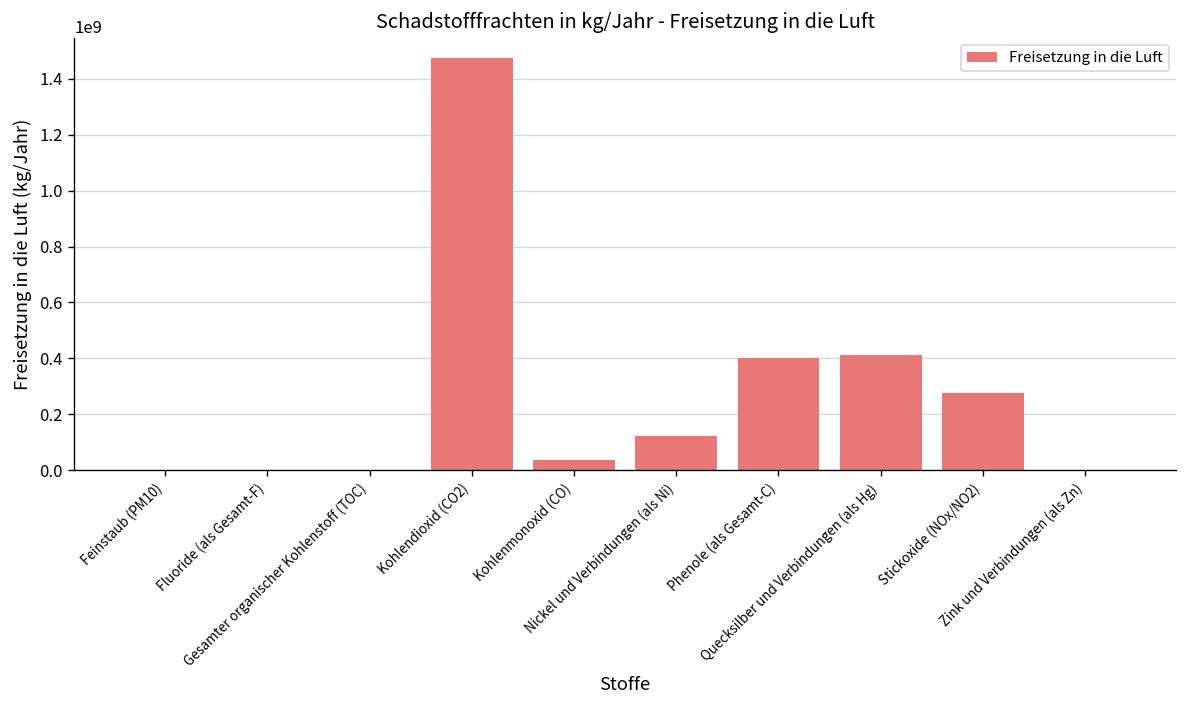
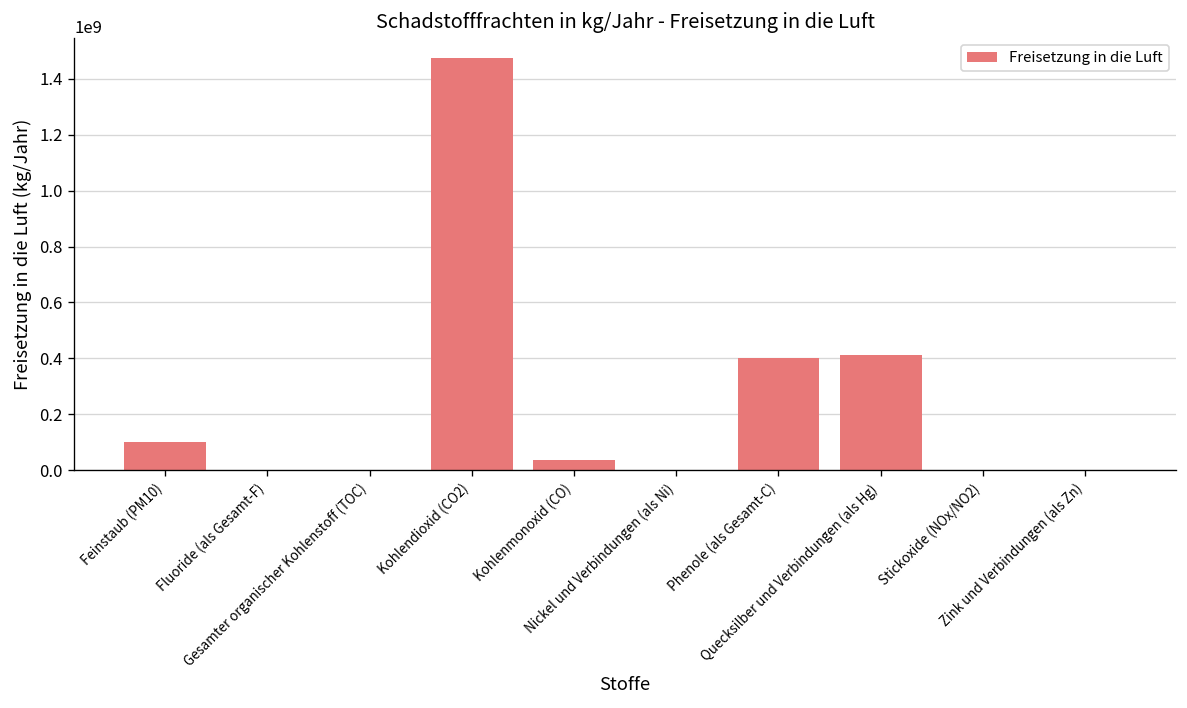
  {
-   "Feinstaub (PM10)": 0,
+   "Feinstaub (PM10)": 100000000,
    "Fluoride (als Gesamt-F)": 0,
    "Gesamter organischer Kohlenstoff (TOC)": 0,
    "Kohlendioxid (CO2)": 1470000000,
    "Kohlenmonoxid (CO)": 40000000,
-   "Nickel und Verbindungen (als Ni)": 120000000,
+   "Nickel und Verbindungen (als Ni)": 0,
    "Phenole (als Gesamt-C)": 400000000,
    "Quecksilber und Verbindungen (als Hg)": 410000000,
-   "Stickoxide (NOx/NO2)": 280000000,
+   "Stickoxide (NOx/NO2)": 0,
    "Zink und Verbindungen (als Zn)": 0
  }
